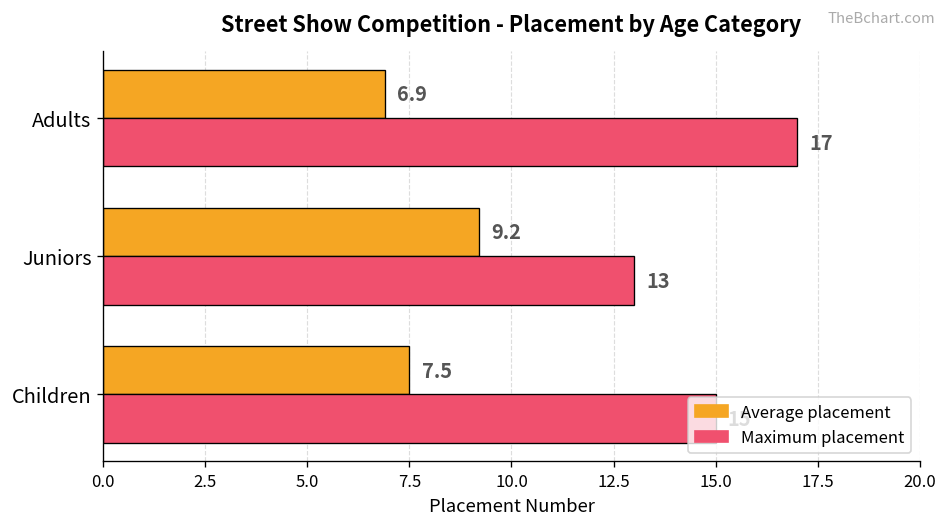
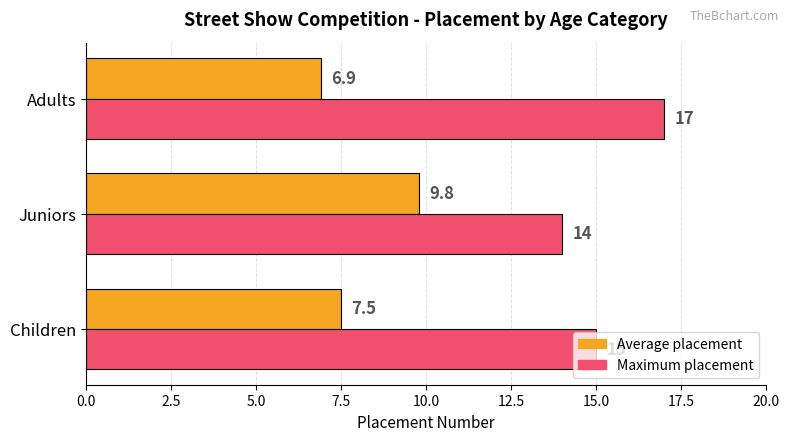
  {
    "Average placement": {
      "Adults": 6.9,
-     "Juniors": 9.2,
+     "Juniors": 9.8,
      "Children": 7.5
    },
    "Maximum placement": {
      "Adults": 17,
-     "Juniors": 13
+     "Juniors": 14
    }
  }
